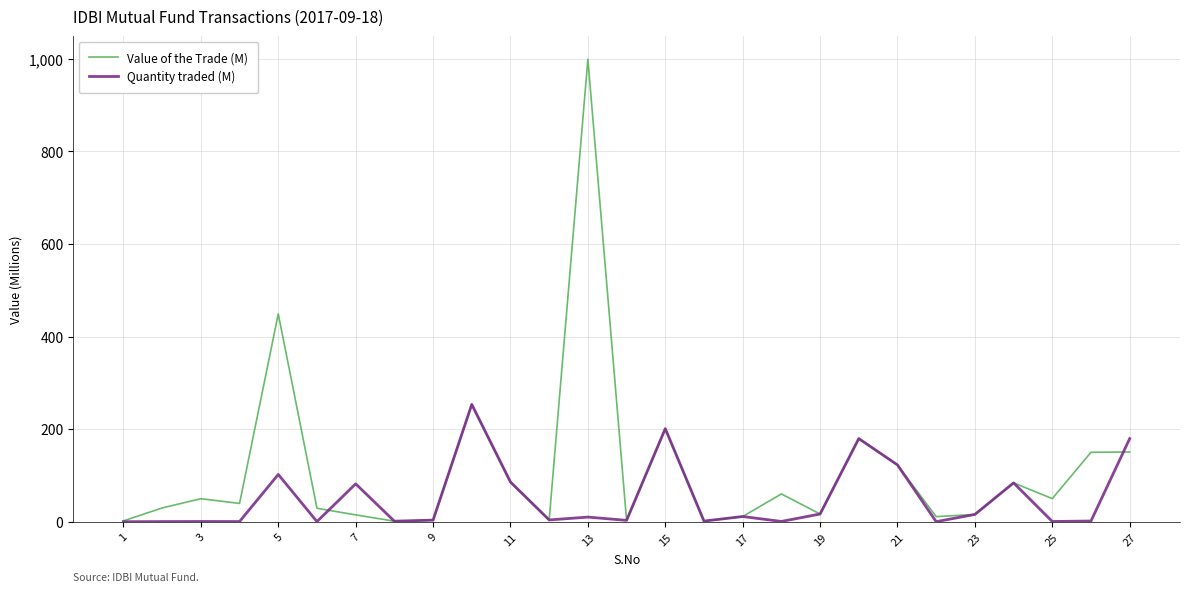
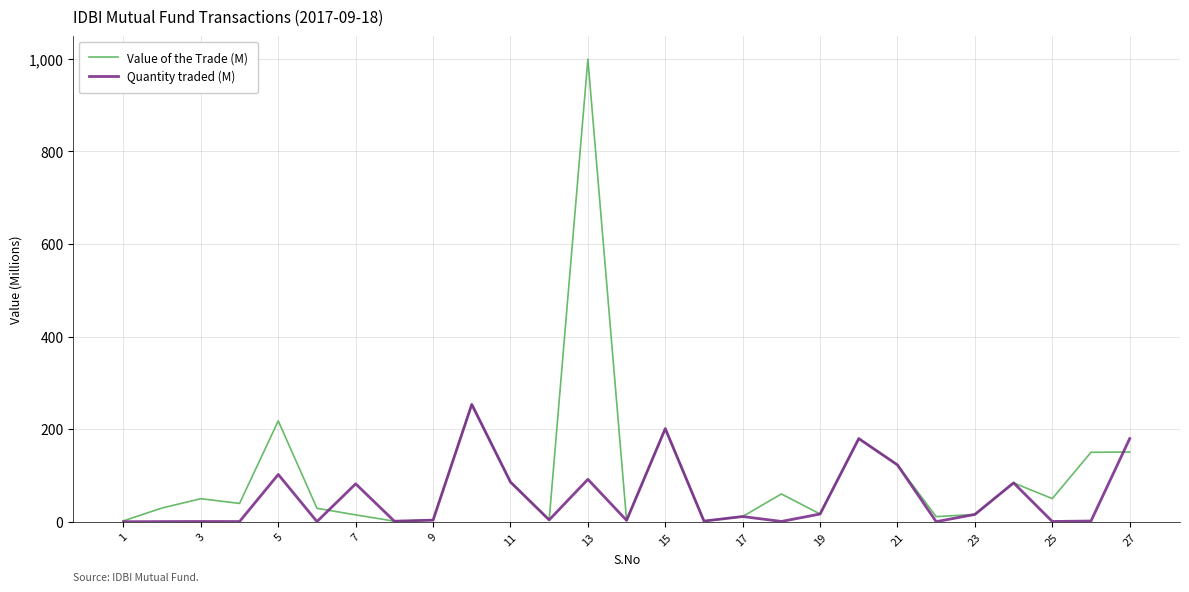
  {
    "Value of the Trade (M)": {
      "3": "50",
-     "5": "450",
+     "5": "220",
      "7": "10",
      "13": "1,000",
      "25": "50",
      "27": "150"
    },
    "Quantity traded (M)": {
      "3": "0",
      "5": "100",
      "7": "80",
-     "13": "10",
+     "13": "90",
      "25": "0",
      "27": "180"
    }
  }
